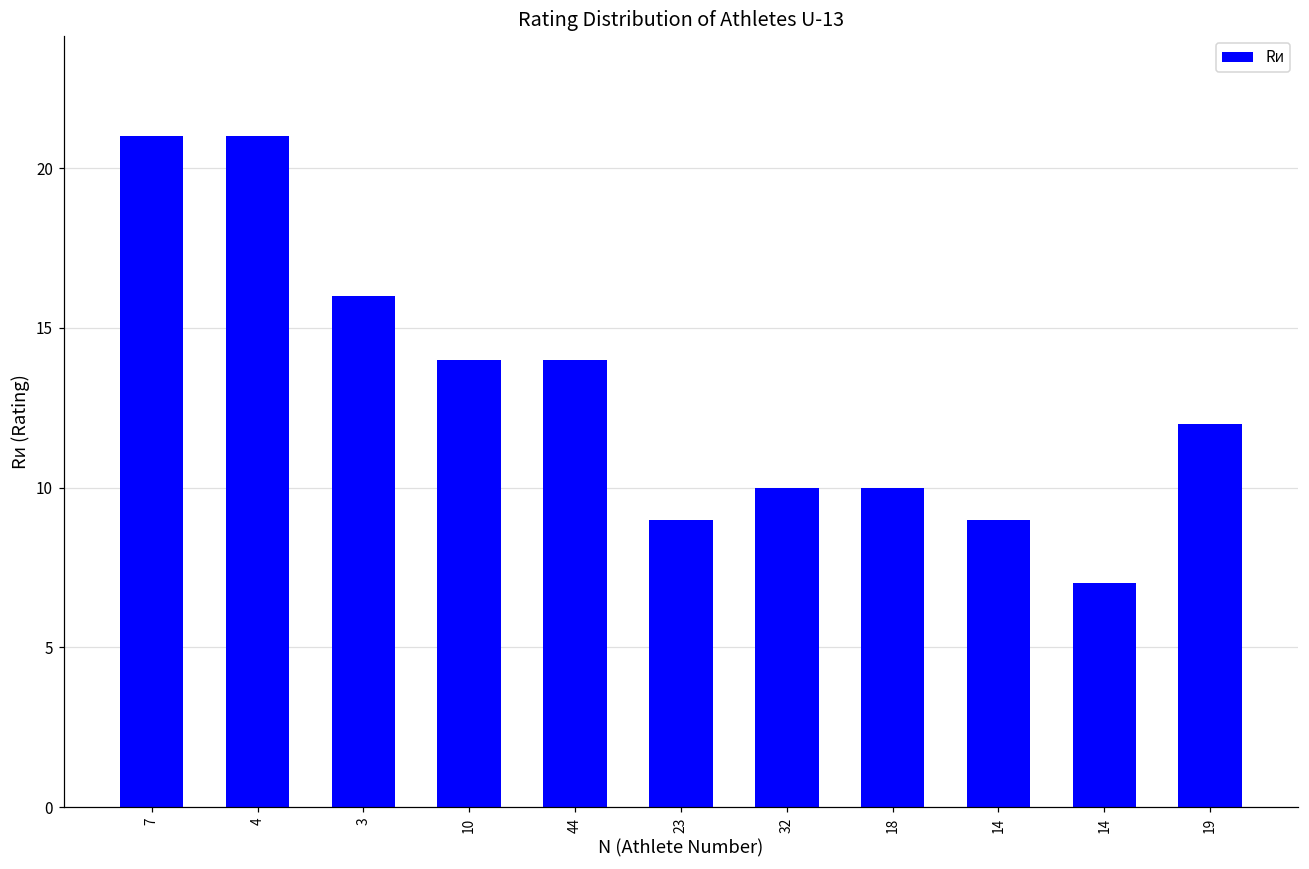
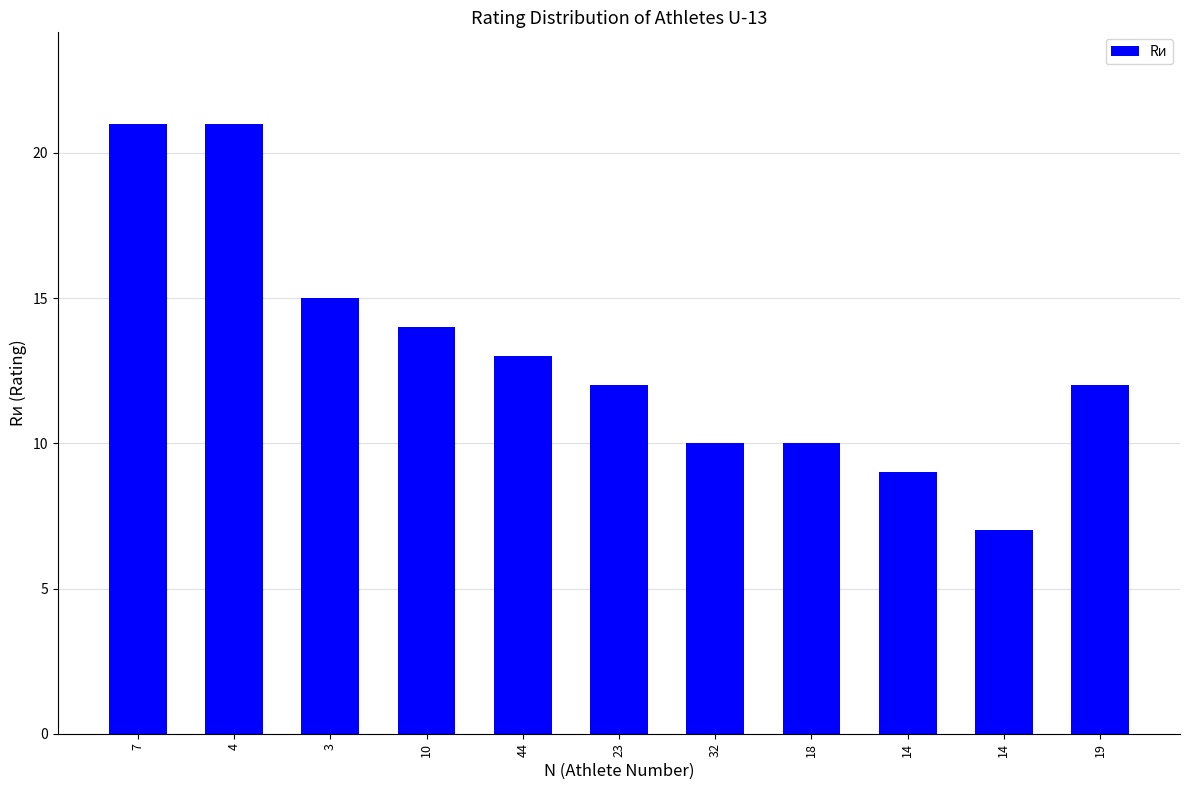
  {
    "7": 21,
    "4": 21,
-   "3": 16,
+   "3": 15,
    "10": 14,
-   "44": 14,
-   "23": 9,
+   "44": 13,
+   "23": 12,
    "32": 10,
    "18": 10,
    "19": 12
  }
